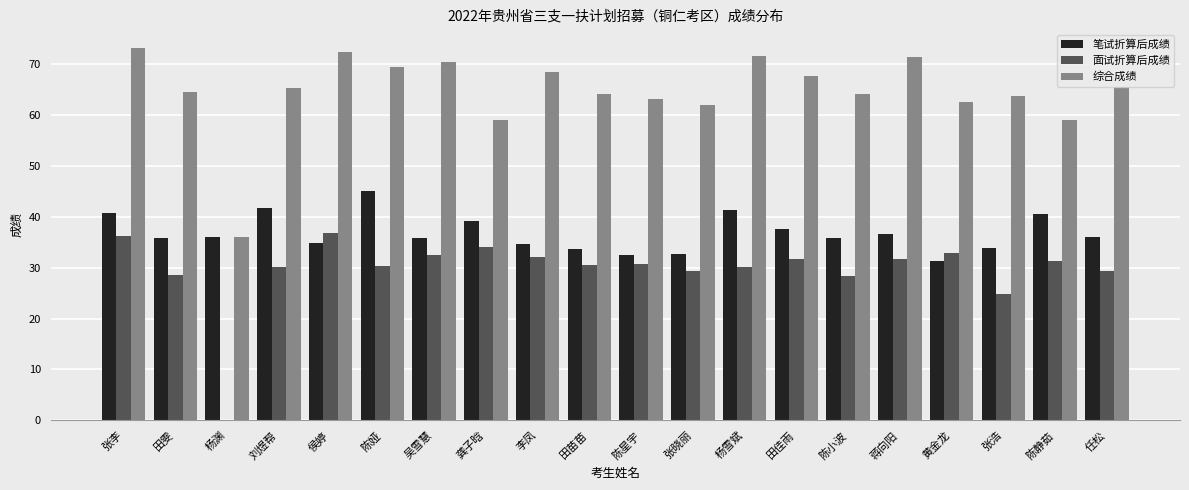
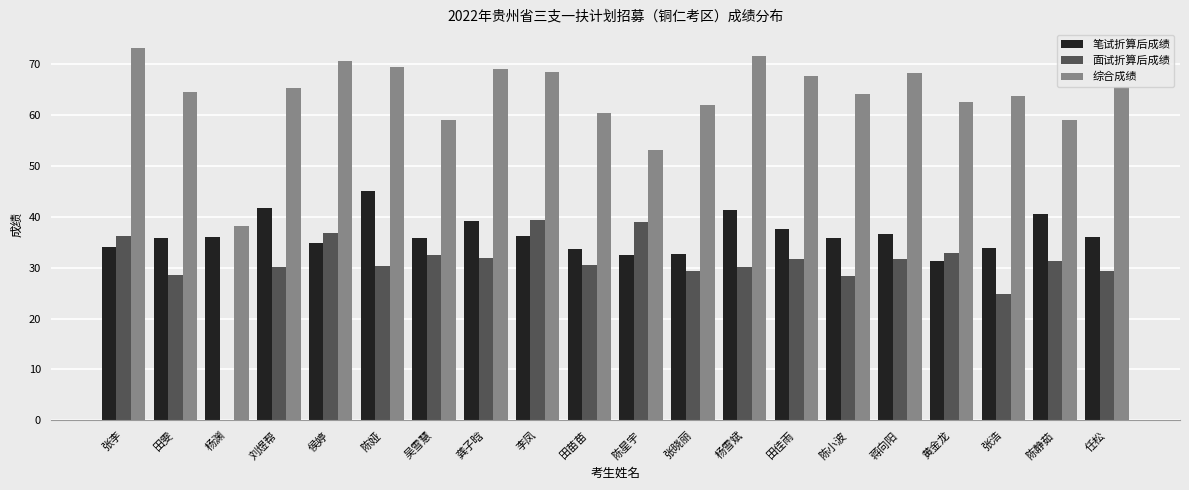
  {
    "笔试折算后成绩": {
-     "张李": 41,
+     "张李": 34,
      "田雯": 36,
      "杨渊": 36,
      "刘煜帮": 42,
      "侯婷": 35,
      "陈娅": 45,
      "吴雪慧": 36,
      "龚子晗": 39,
-     "李凤": 35,
+     "李凤": 36,
      "田苗苗": 34,
      "陈星宇": 32,
      "张晓丽": 33,
      "杨雪斌": 41,
      "田佳雨": 38,
      "陈小波": 36,
      "蒋向阳": 37,
      "黄金龙": 31,
      "张浩": 34,
      "陈静茹": 41,
      "任松": 36
    },
    "面试折算后成绩": {
      "张李": 36,
      "田雯": 29,
      "杨渊": 0,
      "刘煜帮": 30,
      "侯婷": 37,
      "陈娅": 30,
      "吴雪慧": 33,
-     "龚子晗": 34,
-     "李凤": 32,
+     "龚子晗": 32,
+     "李凤": 39,
      "田苗苗": 31,
-     "陈星宇": 31,
+     "陈星宇": 39,
      "张晓丽": 29,
      "杨雪斌": 30,
      "田佳雨": 32,
      "陈小波": 28,
      "蒋向阳": 32,
      "黄金龙": 33,
      "张浩": 25,
      "陈静茹": 31,
      "任松": 29
    },
    "综合成绩": {
      "张李": 73,
      "田雯": 64,
-     "杨渊": 36,
+     "杨渊": 38,
      "刘煜帮": 65,
-     "侯婷": 72,
+     "侯婷": 71,
      "陈娅": 69,
-     "吴雪慧": 70,
-     "龚子晗": 59,
+     "吴雪慧": 59,
+     "龚子晗": 69,
      "李凤": 68,
-     "田苗苗": 64,
-     "陈星宇": 63,
+     "田苗苗": 60,
+     "陈星宇": 53,
      "张晓丽": 62,
      "杨雪斌": 72,
      "田佳雨": 68,
      "陈小波": 64,
-     "蒋向阳": 71,
+     "蒋向阳": 68,
      "黄金龙": 63,
      "张浩": 64,
      "陈静茹": 59,
      "任松": 65
    }
  }
